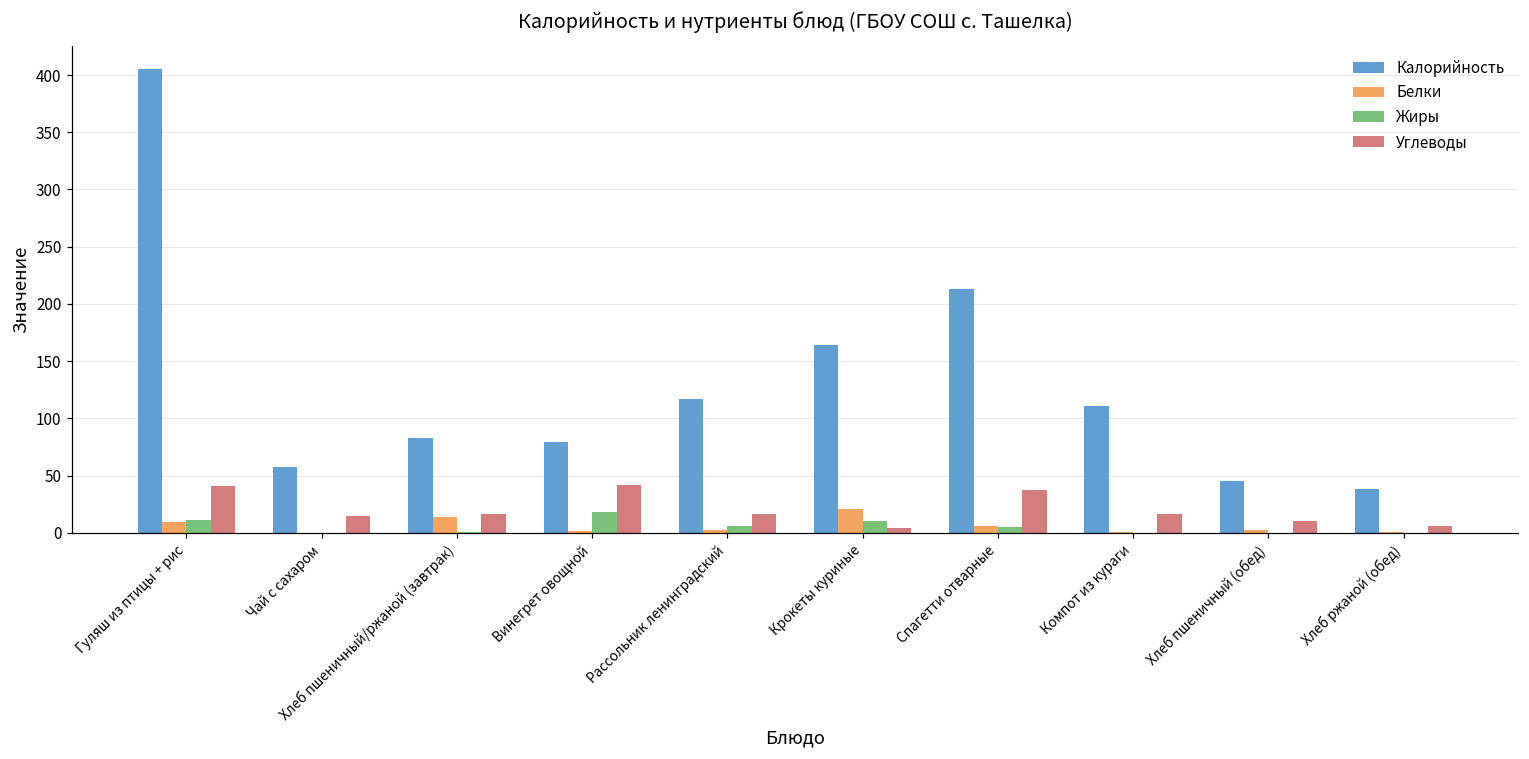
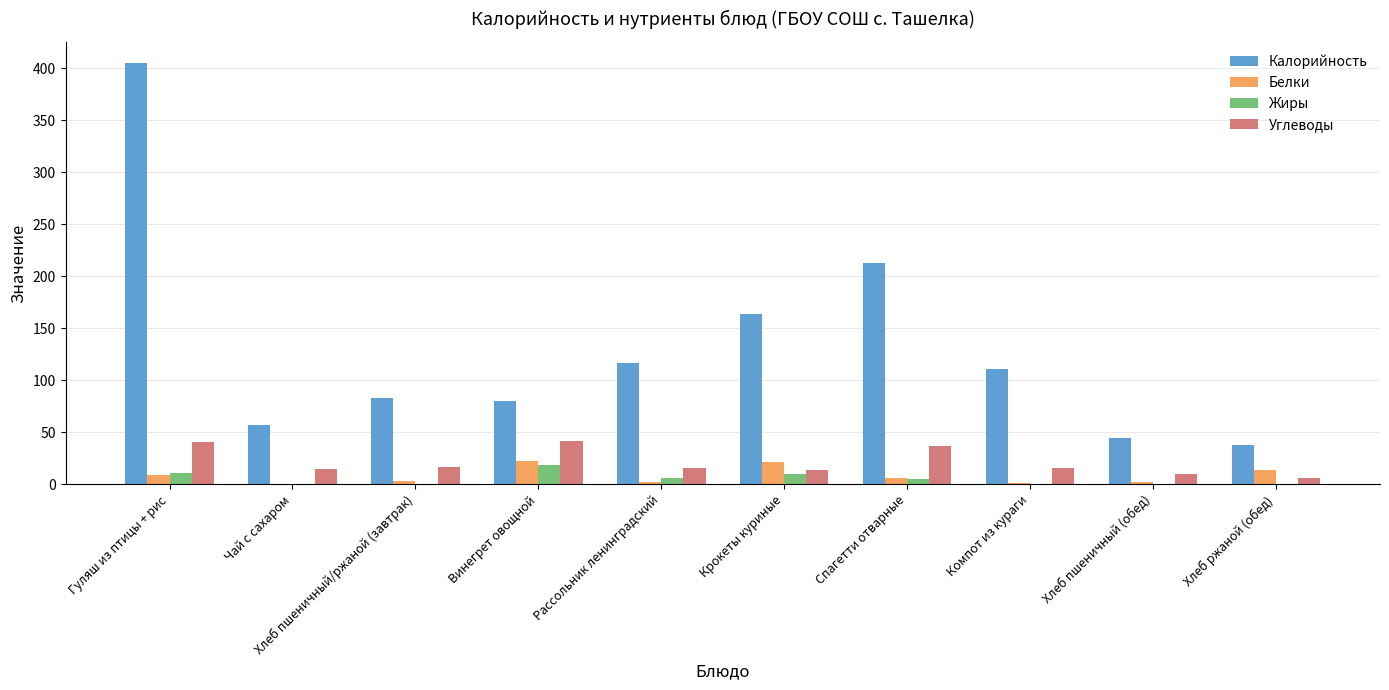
  {
    "Калорийность": {
      "Гуляш из птицы + рис": 405,
      "Чай с сахаром": 57,
      "Хлеб пшеничный/ржаной (завтрак)": 83,
      "Винегрет овощной": 80,
      "Рассольник ленинградский": 117,
      "Крокеты куриные": 164,
      "Спагетти отварные": 213,
      "Компот из кураги": 111,
      "Хлеб пшеничный (обед)": 45,
      "Хлеб ржаной (обед)": 38
    },
    "Белки": {
      "Гуляш из птицы + рис": 9,
-     "Хлеб пшеничный/ржаной (завтрак)": 14,
-     "Винегрет овощной": 1,
+     "Хлеб пшеничный/ржаной (завтрак)": 3,
+     "Винегрет овощной": 23,
      "Крокеты куриные": 21,
      "Спагетти отварные": 6,
-     "Хлеб ржаной (обед)": 1
+     "Хлеб ржаной (обед)": 14
    },
    "Жиры": {
      "Гуляш из птицы + рис": 11,
      "Винегрет овощной": 18,
      "Рассольник ленинградский": 6,
      "Крокеты куриные": 10,
      "Спагетти отварные": 5,
      "Хлеб пшеничный (обед)": 0,
      "Хлеб ржаной (обед)": 0
    },
    "Углеводы": {
      "Гуляш из птицы + рис": 41,
      "Чай с сахаром": 15,
      "Хлеб пшеничный/ржаной (завтрак)": 16,
      "Винегрет овощной": 42,
      "Рассольник ленинградский": 16,
-     "Крокеты куриные": 4,
+     "Крокеты куриные": 14,
      "Спагетти отварные": 37,
      "Компот из кураги": 16,
      "Хлеб пшеничный (обед)": 10,
      "Хлеб ржаной (обед)": 6
    }
  }
